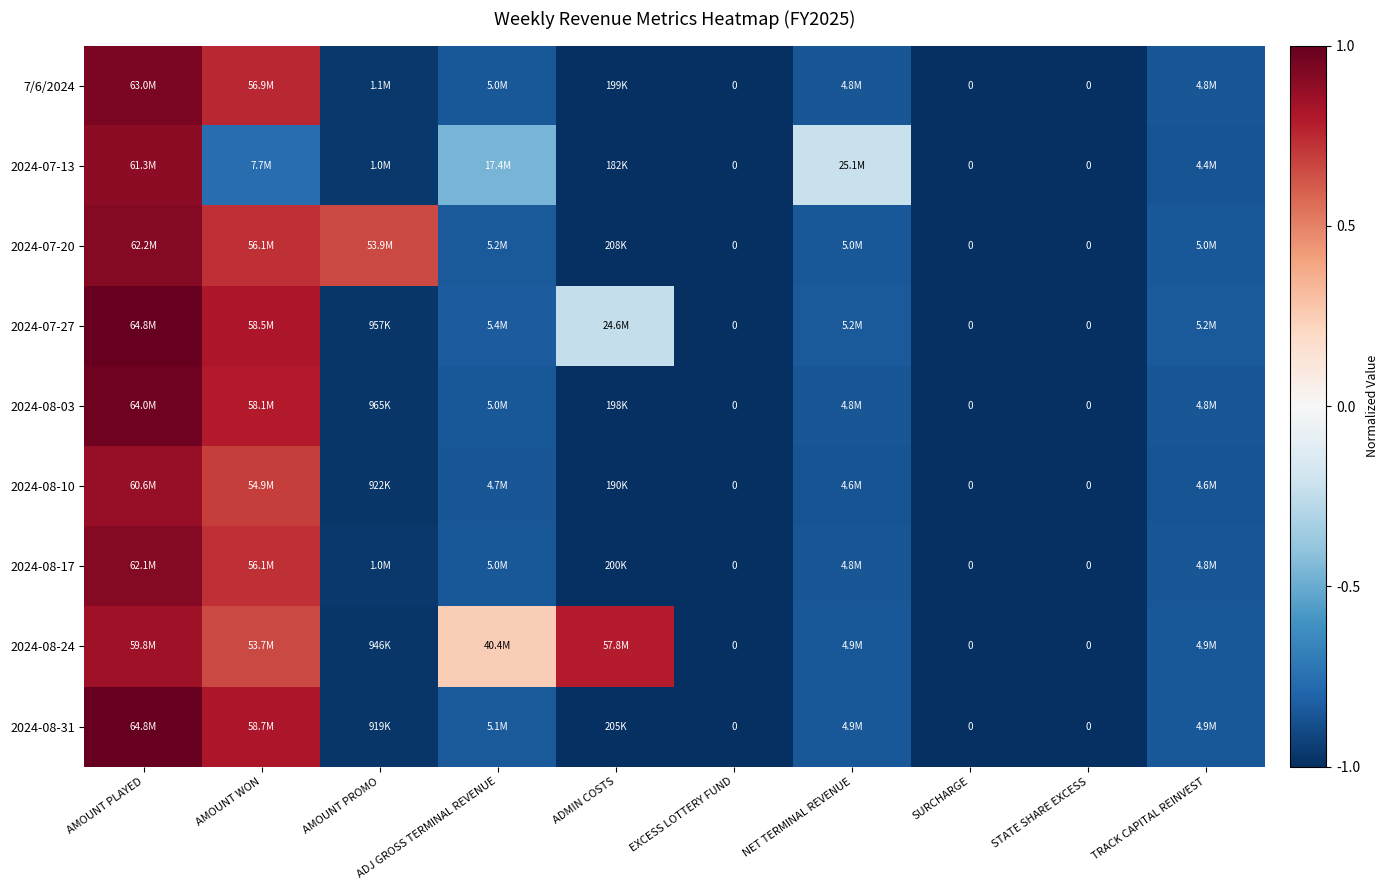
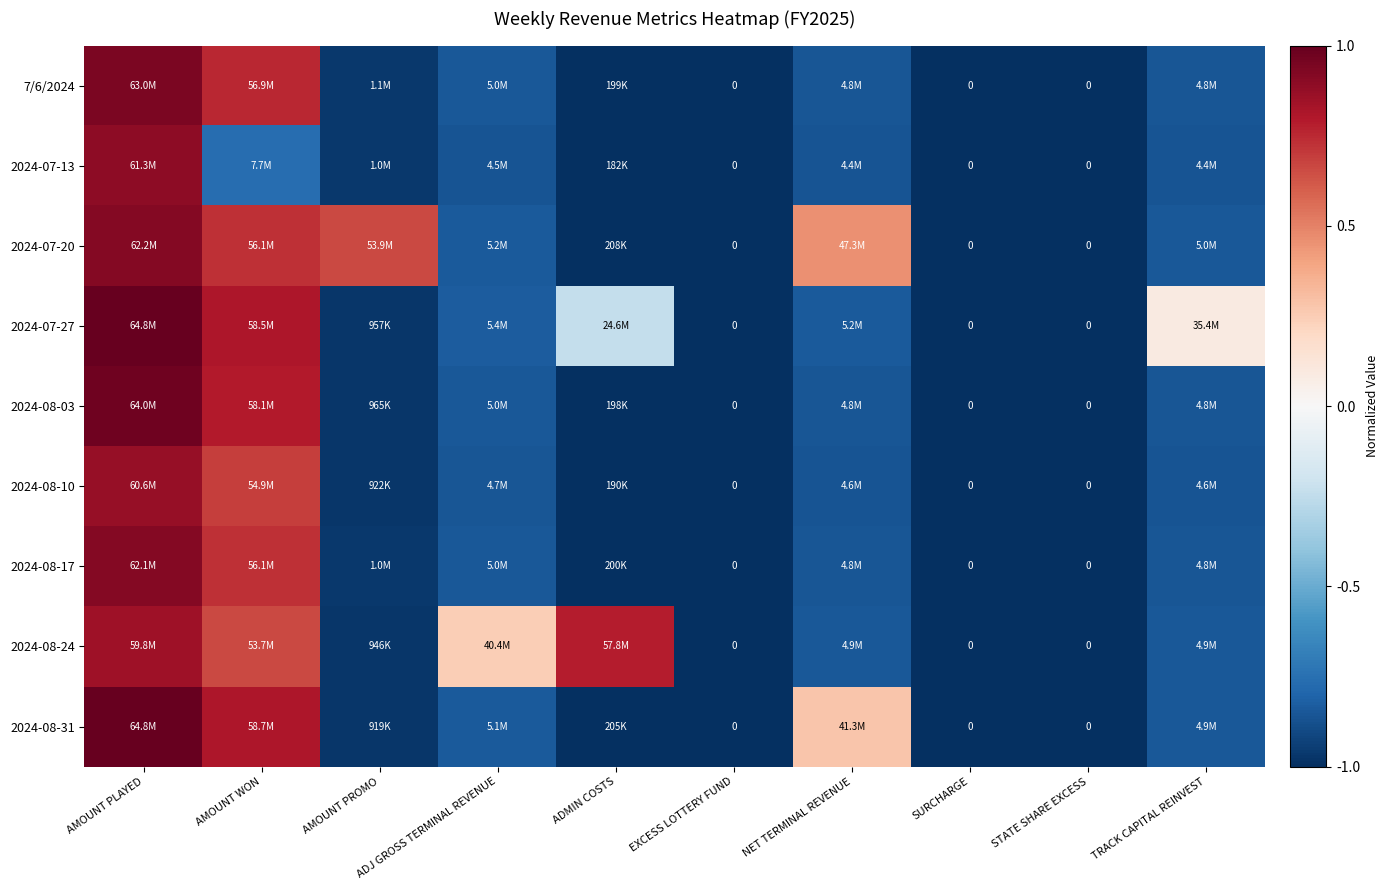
  {
    "7/6/2024": {
      "AMOUNT PLAYED": "63.0M",
      "AMOUNT WON": "56.9M",
      "AMOUNT PROMO": "1.1M",
      "ADJ GROSS TERMINAL REVENUE": "5.0M",
      "ADMIN COSTS": "199K",
      "EXCESS LOTTERY FUND": "0",
      "NET TERMINAL REVENUE": "4.8M",
      "SURCHARGE": "0",
      "STATE SHARE EXCESS": "0",
      "TRACK CAPITAL REINVEST": "4.8M"
    },
    "2024-07-13": {
      "AMOUNT PLAYED": "61.3M",
      "AMOUNT WON": "7.7M",
      "AMOUNT PROMO": "1.0M",
-     "ADJ GROSS TERMINAL REVENUE": "17.4M",
+     "ADJ GROSS TERMINAL REVENUE": "4.5M",
      "ADMIN COSTS": "182K",
      "EXCESS LOTTERY FUND": "0",
-     "NET TERMINAL REVENUE": "25.1M",
+     "NET TERMINAL REVENUE": "4.4M",
      "SURCHARGE": "0",
      "STATE SHARE EXCESS": "0",
      "TRACK CAPITAL REINVEST": "4.4M"
    },
    "2024-07-20": {
      "AMOUNT PLAYED": "62.2M",
      "AMOUNT WON": "56.1M",
      "AMOUNT PROMO": "53.9M",
      "ADJ GROSS TERMINAL REVENUE": "5.2M",
      "ADMIN COSTS": "208K",
      "EXCESS LOTTERY FUND": "0",
-     "NET TERMINAL REVENUE": "5.0M",
+     "NET TERMINAL REVENUE": "47.3M",
      "SURCHARGE": "0",
      "STATE SHARE EXCESS": "0",
      "TRACK CAPITAL REINVEST": "5.0M"
    },
    "2024-07-27": {
      "AMOUNT PLAYED": "64.8M",
      "AMOUNT WON": "58.5M",
      "AMOUNT PROMO": "957K",
      "ADJ GROSS TERMINAL REVENUE": "5.4M",
      "ADMIN COSTS": "24.6M",
      "EXCESS LOTTERY FUND": "0",
      "NET TERMINAL REVENUE": "5.2M",
      "SURCHARGE": "0",
      "STATE SHARE EXCESS": "0",
-     "TRACK CAPITAL REINVEST": "5.2M"
+     "TRACK CAPITAL REINVEST": "35.4M"
    },
    "2024-08-03": {
      "AMOUNT PLAYED": "64.0M",
      "AMOUNT WON": "58.1M",
      "AMOUNT PROMO": "965K",
      "ADJ GROSS TERMINAL REVENUE": "5.0M",
      "ADMIN COSTS": "198K",
      "EXCESS LOTTERY FUND": "0",
      "NET TERMINAL REVENUE": "4.8M",
      "SURCHARGE": "0",
      "STATE SHARE EXCESS": "0",
      "TRACK CAPITAL REINVEST": "4.8M"
    },
    "2024-08-10": {
      "AMOUNT PLAYED": "60.6M",
      "AMOUNT WON": "54.9M",
      "AMOUNT PROMO": "922K",
      "ADJ GROSS TERMINAL REVENUE": "4.7M",
      "ADMIN COSTS": "190K",
      "EXCESS LOTTERY FUND": "0",
      "NET TERMINAL REVENUE": "4.6M",
      "SURCHARGE": "0",
      "STATE SHARE EXCESS": "0",
      "TRACK CAPITAL REINVEST": "4.6M"
    },
    "2024-08-17": {
      "AMOUNT PLAYED": "62.1M",
      "AMOUNT WON": "56.1M",
      "AMOUNT PROMO": "1.0M",
      "ADJ GROSS TERMINAL REVENUE": "5.0M",
      "ADMIN COSTS": "200K",
      "EXCESS LOTTERY FUND": "0",
      "NET TERMINAL REVENUE": "4.8M",
      "SURCHARGE": "0",
      "STATE SHARE EXCESS": "0",
      "TRACK CAPITAL REINVEST": "4.8M"
    },
    "2024-08-24": {
      "AMOUNT PLAYED": "59.8M",
      "AMOUNT WON": "53.7M",
      "AMOUNT PROMO": "946K",
      "ADJ GROSS TERMINAL REVENUE": "40.4M",
      "ADMIN COSTS": "57.8M",
      "EXCESS LOTTERY FUND": "0",
      "NET TERMINAL REVENUE": "4.9M",
      "SURCHARGE": "0",
      "STATE SHARE EXCESS": "0",
      "TRACK CAPITAL REINVEST": "4.9M"
    },
    "2024-08-31": {
      "AMOUNT PLAYED": "64.8M",
      "AMOUNT WON": "58.7M",
      "AMOUNT PROMO": "919K",
      "ADJ GROSS TERMINAL REVENUE": "5.1M",
      "ADMIN COSTS": "205K",
      "EXCESS LOTTERY FUND": "0",
-     "NET TERMINAL REVENUE": "4.9M",
+     "NET TERMINAL REVENUE": "41.3M",
      "SURCHARGE": "0",
      "STATE SHARE EXCESS": "0",
      "TRACK CAPITAL REINVEST": "4.9M"
    }
  }
